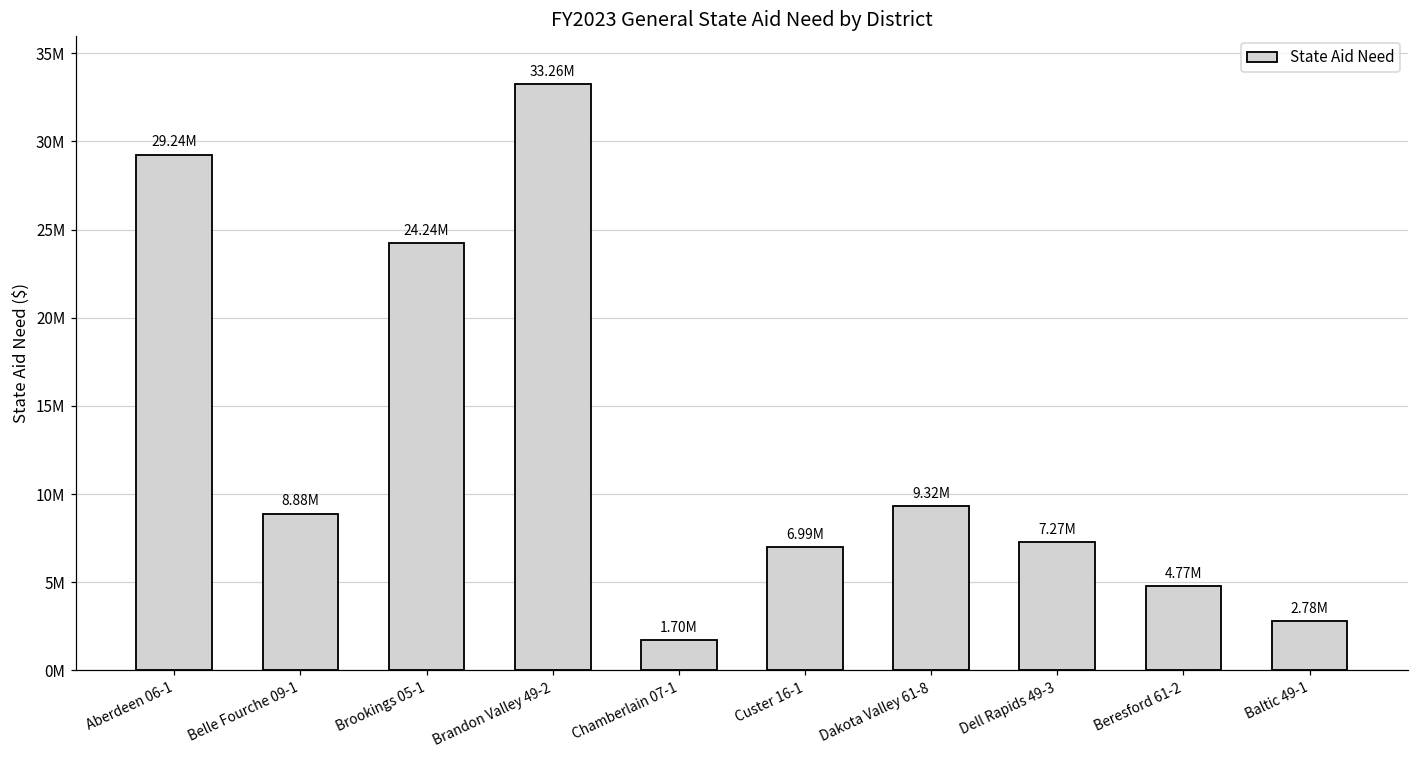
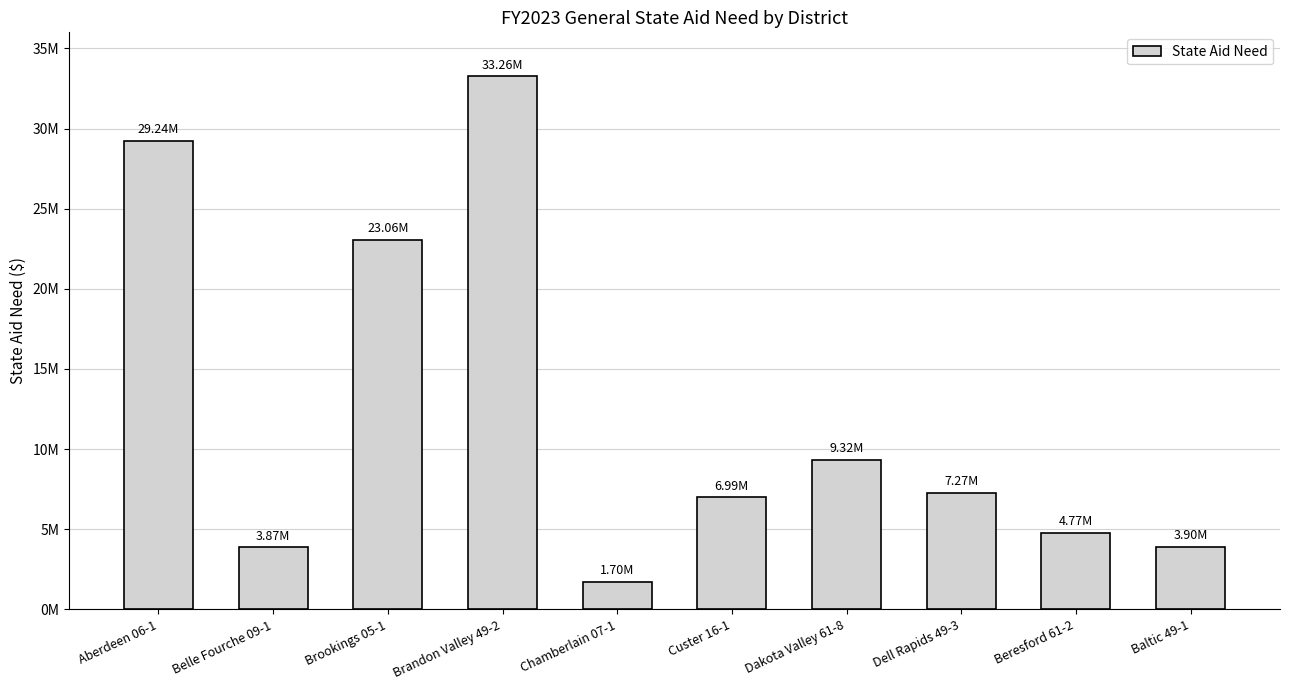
  {
    "Aberdeen 06-1": "29.24M",
-   "Belle Fourche 09-1": "8.88M",
-   "Brookings 05-1": "24.24M",
+   "Belle Fourche 09-1": "3.87M",
+   "Brookings 05-1": "23.06M",
    "Brandon Valley 49-2": "33.26M",
    "Chamberlain 07-1": "1.70M",
    "Custer 16-1": "6.99M",
    "Dakota Valley 61-8": "9.32M",
    "Dell Rapids 49-3": "7.27M",
    "Beresford 61-2": "4.77M",
-   "Baltic 49-1": "2.78M"
+   "Baltic 49-1": "3.90M"
  }
